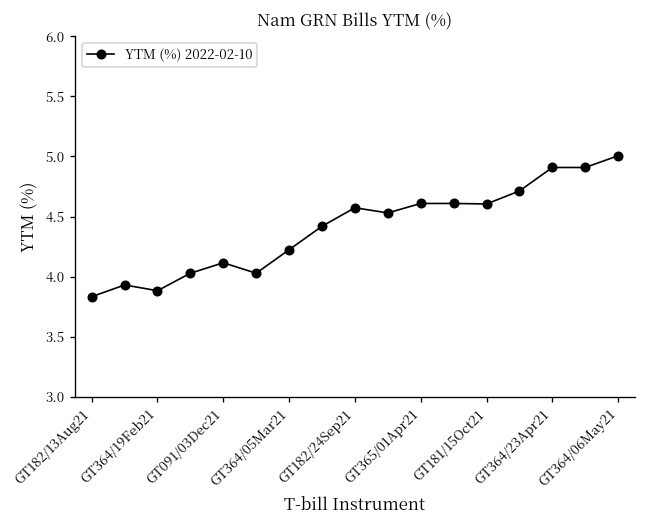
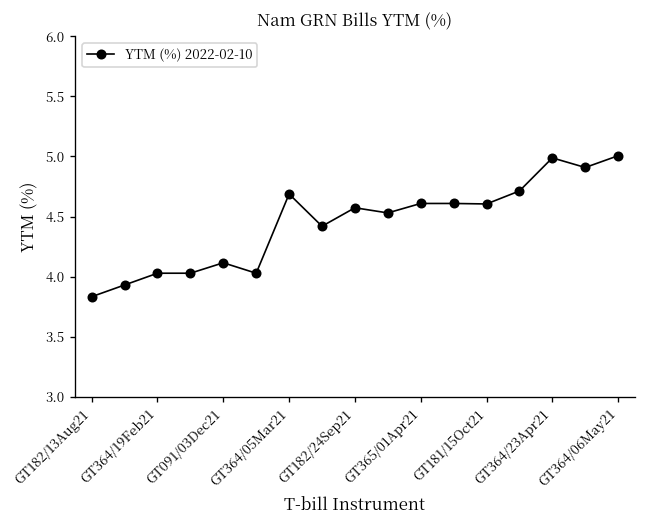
  {
    "GT182/13Aug21": 3.83,
-   "GT364/19Feb21": 3.88,
+   "GT364/19Feb21": 4.03,
    "GT091/03Dec21": 4.12,
-   "GT364/05Mar21": 4.22,
+   "GT364/05Mar21": 4.69,
    "GT182/24Sep21": 4.57,
    "GT365/01Apr21": 4.61,
    "GT181/15Oct21": 4.60,
-   "GT364/23Apr21": 4.91,
+   "GT364/23Apr21": 4.99,
    "GT364/06May21": 5.01
  }
